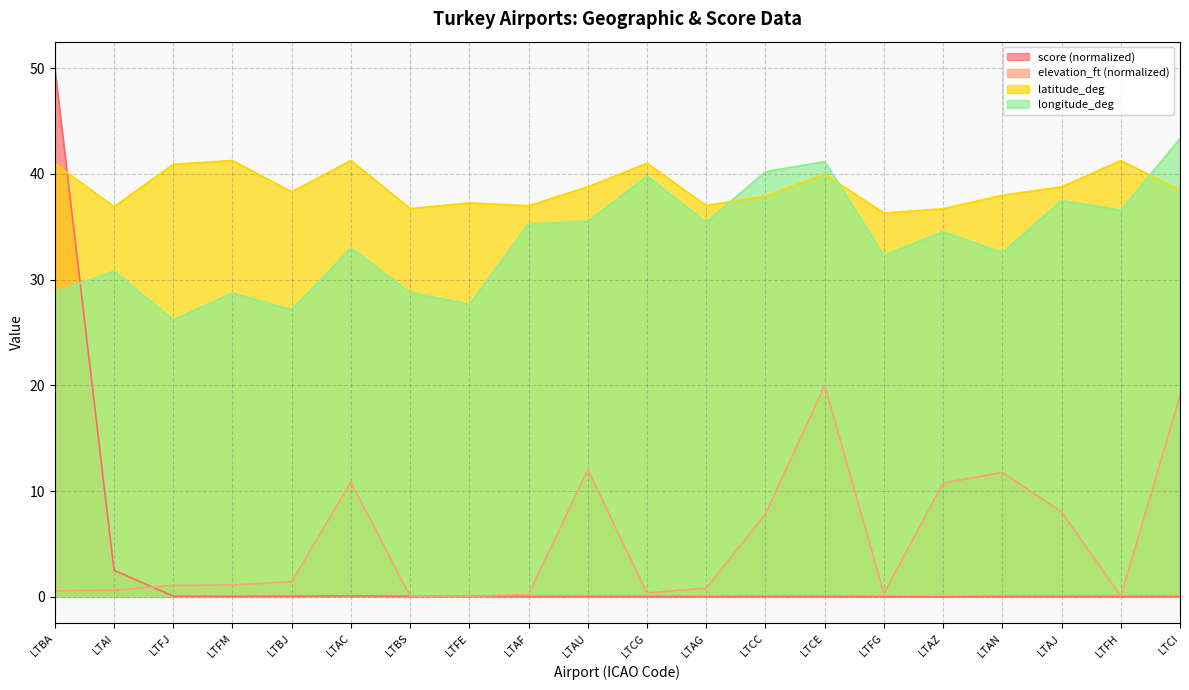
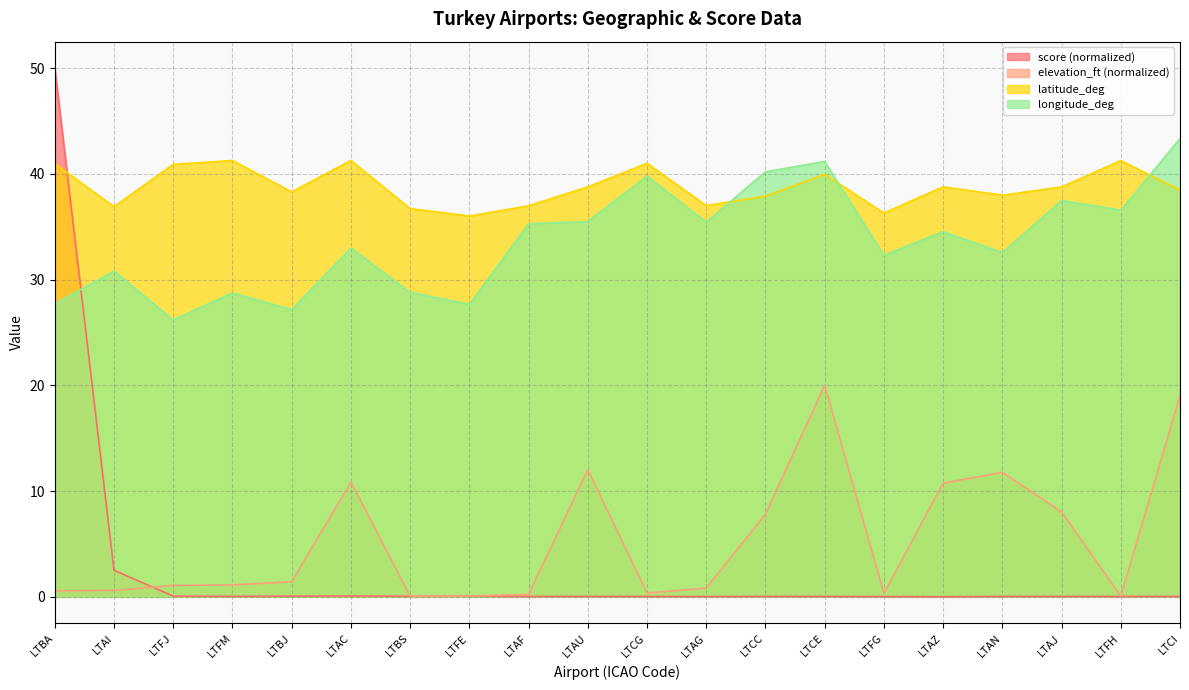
  {
    "latitude_deg": {
      "LTBA": 41.0,
      "LTAI": 36.9,
      "LTFJ": 40.9,
      "LTFM": 41.3,
      "LTBJ": 38.3,
      "LTAC": 41.3,
      "LTBS": 36.7,
-     "LTFE": 37.3,
+     "LTFE": 36.0,
      "LTAF": 37.0,
      "LTAU": 38.8,
      "LTCG": 41.0,
      "LTAG": 37.0,
      "LTCC": 37.9,
      "LTCE": 40.0,
      "LTFG": 36.3,
-     "LTAZ": 36.7,
+     "LTAZ": 38.8,
      "LTAN": 38.0,
      "LTAJ": 38.8,
      "LTFH": 41.3,
      "LTCI": 38.5
    },
    "longitude_deg": {
-     "LTBA": 28.8,
+     "LTBA": 27.7,
      "LTAI": 30.8,
      "LTFJ": 26.2,
      "LTFM": 28.7,
      "LTBJ": 27.2,
      "LTAC": 33.0,
      "LTBS": 28.8,
      "LTFE": 27.7,
      "LTAF": 35.3,
      "LTAU": 35.5,
      "LTCG": 39.8,
      "LTAG": 35.4,
      "LTCC": 40.2,
      "LTCE": 41.2,
      "LTFG": 32.3,
      "LTAZ": 34.5,
      "LTAN": 32.6,
      "LTAJ": 37.5,
      "LTFH": 36.6,
      "LTCI": 43.3
    }
  }
